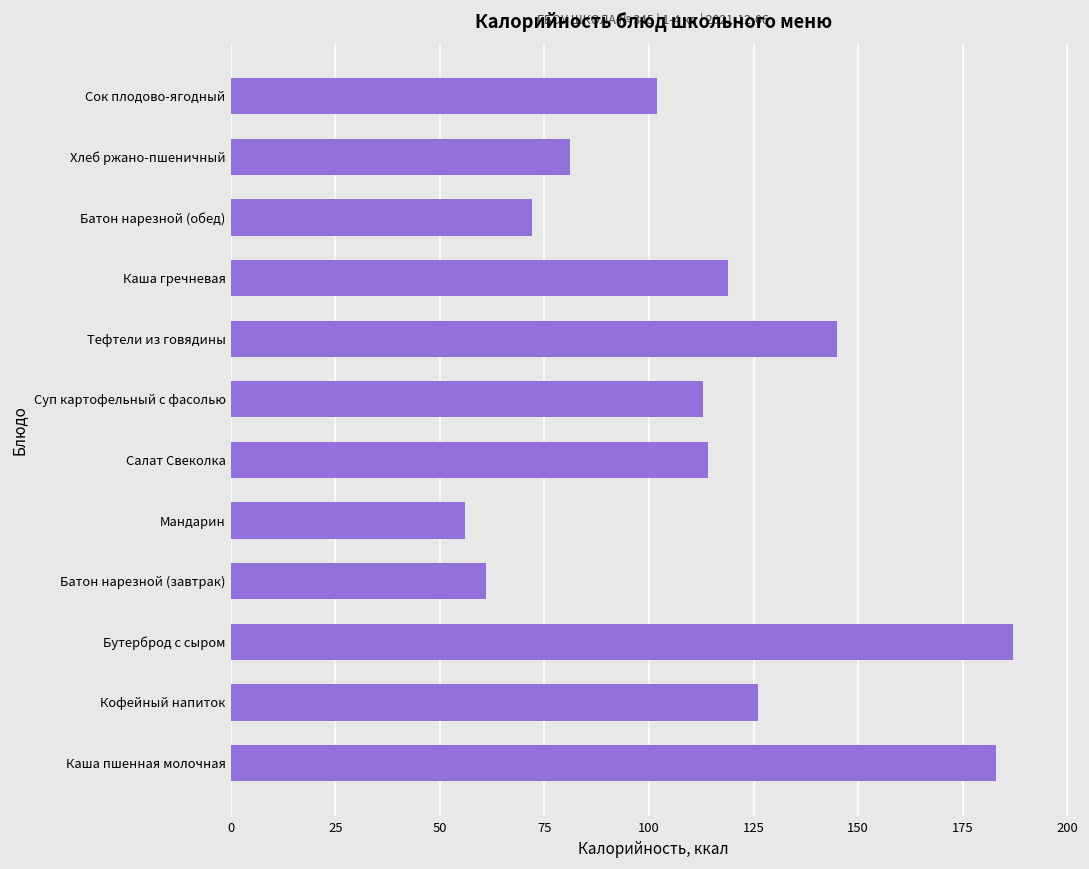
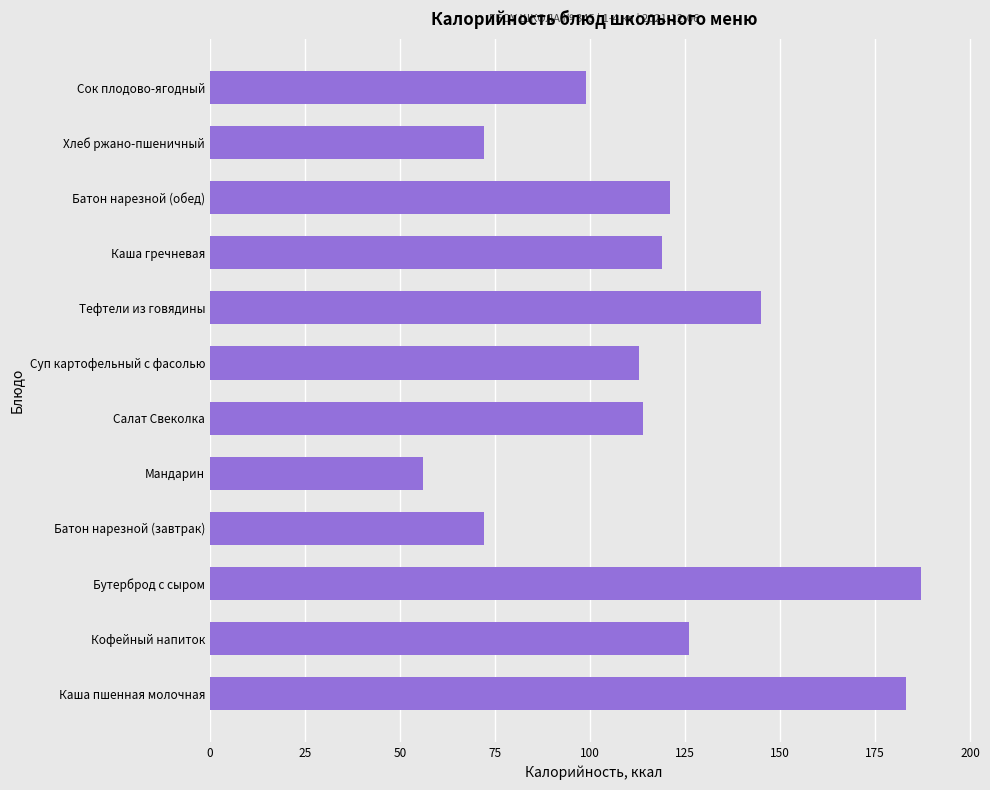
  {
-   "Сок плодово-ягодный": 102,
-   "Хлеб ржано-пшеничный": 81,
-   "Батон нарезной (обед)": 72,
+   "Сок плодово-ягодный": 99,
+   "Хлеб ржано-пшеничный": 72,
+   "Батон нарезной (обед)": 121,
    "Каша гречневая": 119,
    "Тефтели из говядины": 145,
    "Суп картофельный с фасолью": 113,
    "Салат Свеколка": 114,
    "Мандарин": 56,
-   "Батон нарезной (завтрак)": 61,
+   "Батон нарезной (завтрак)": 72,
    "Бутерброд с сыром": 187,
    "Кофейный напиток": 126,
    "Каша пшенная молочная": 183
  }
